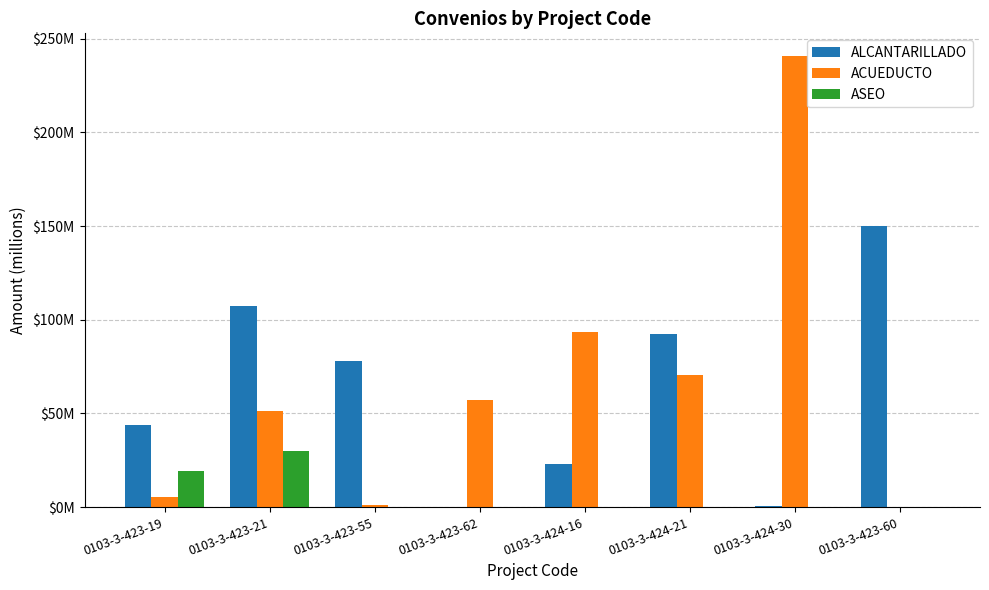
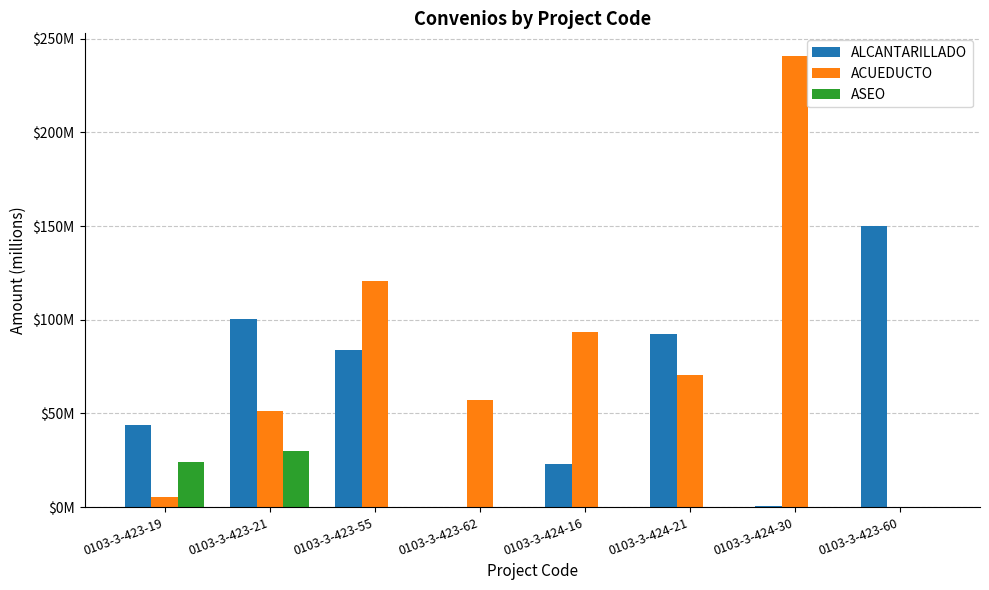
  {
    "ALCANTARILLADO": {
      "0103-3-423-19": "$44000000",
-     "0103-3-423-21": "$107000000",
-     "0103-3-423-55": "$78000000",
+     "0103-3-423-21": "$100000000",
+     "0103-3-423-55": "$84000000",
      "0103-3-424-16": "$23000000",
      "0103-3-424-21": "$92000000",
      "0103-3-423-60": "$150000000"
    },
    "ACUEDUCTO": {
      "0103-3-423-19": "$6000000",
      "0103-3-423-21": "$51000000",
-     "0103-3-423-55": "$1000000",
+     "0103-3-423-55": "$121000000",
      "0103-3-423-62": "$57000000",
      "0103-3-424-16": "$94000000",
      "0103-3-424-21": "$70000000",
      "0103-3-424-30": "$241000000",
      "0103-3-423-60": "$0"
    },
    "ASEO": {
-     "0103-3-423-19": "$19000000",
+     "0103-3-423-19": "$24000000",
      "0103-3-423-21": "$30000000",
      "0103-3-423-55": "$0",
      "0103-3-423-62": "$0",
      "0103-3-424-16": "$0",
      "0103-3-424-21": "$0",
      "0103-3-424-30": "$0",
      "0103-3-423-60": "$0"
    }
  }
